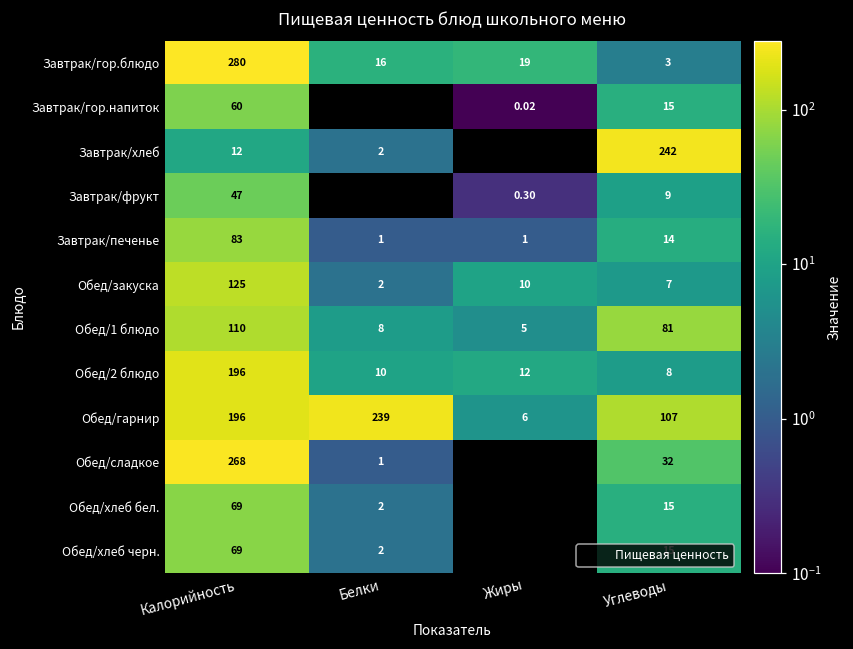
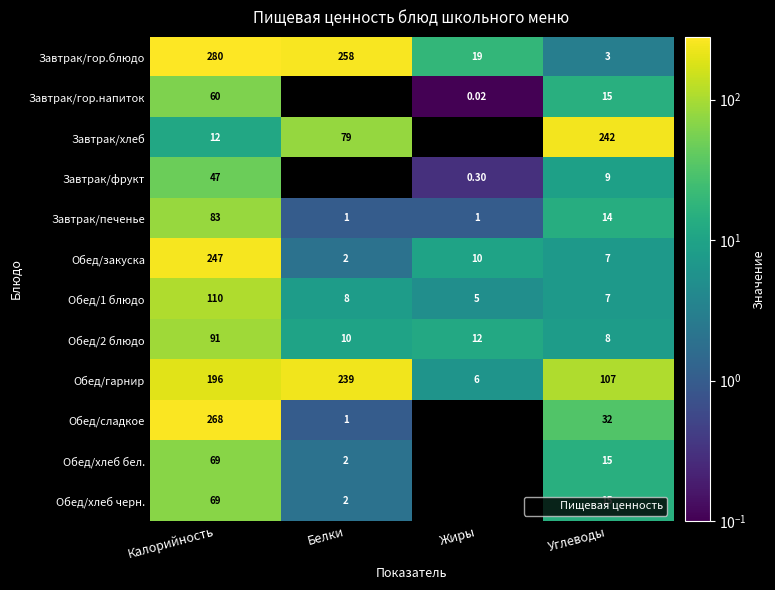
  {
    "Завтрак/гор.блюдо": {
      "Калорийность": 280,
-     "Белки": 16,
+     "Белки": 258,
      "Жиры": 19,
      "Углеводы": 3
    },
    "Завтрак/гор.напиток": {
      "Калорийность": 60,
      "Жиры": 0.02,
      "Углеводы": 15
    },
    "Завтрак/хлеб": {
      "Калорийность": 12,
-     "Белки": 2,
+     "Белки": 79,
      "Углеводы": 242
    },
    "Завтрак/фрукт": {
      "Калорийность": 47,
      "Жиры": 0.30,
      "Углеводы": 9
    },
    "Завтрак/печенье": {
      "Калорийность": 83,
      "Белки": 1,
      "Жиры": 1,
      "Углеводы": 14
    },
    "Обед/закуска": {
-     "Калорийность": 125,
+     "Калорийность": 247,
      "Белки": 2,
      "Жиры": 10,
      "Углеводы": 7
    },
    "Обед/1 блюдо": {
      "Калорийность": 110,
      "Белки": 8,
      "Жиры": 5,
-     "Углеводы": 81
+     "Углеводы": 7
    },
    "Обед/2 блюдо": {
-     "Калорийность": 196,
+     "Калорийность": 91,
      "Белки": 10,
      "Жиры": 12,
      "Углеводы": 8
    },
    "Обед/гарнир": {
      "Калорийность": 196,
      "Белки": 239,
      "Жиры": 6,
      "Углеводы": 107
    },
    "Обед/сладкое": {
      "Калорийность": 268,
      "Белки": 1,
      "Углеводы": 32
    },
    "Обед/хлеб бел.": {
      "Калорийность": 69,
      "Белки": 2,
      "Углеводы": 15
    },
    "Обед/хлеб черн.": {
      "Калорийность": 69,
      "Белки": 2
    }
  }
